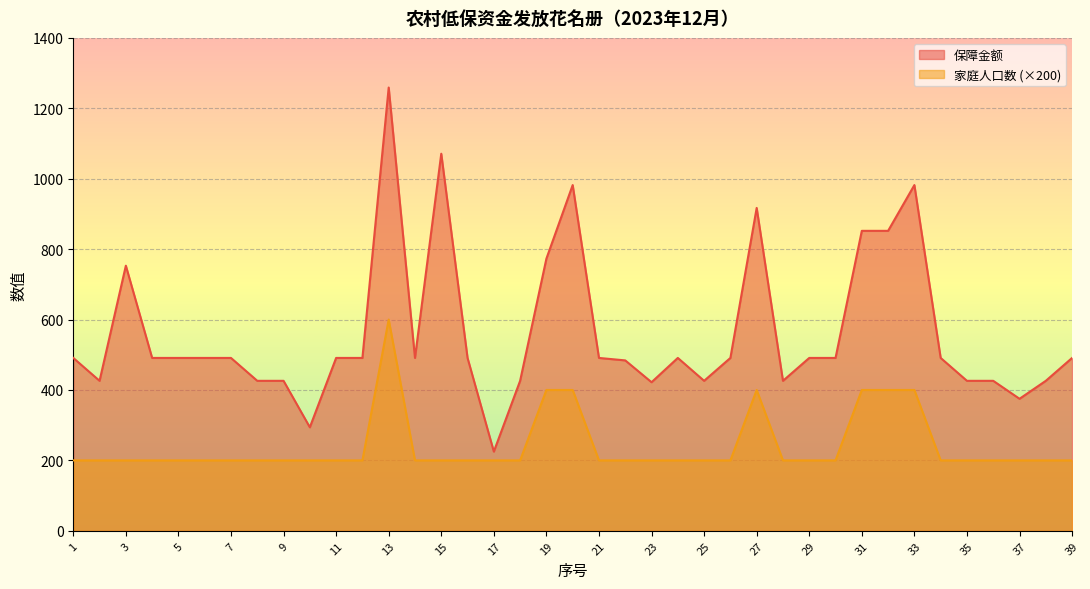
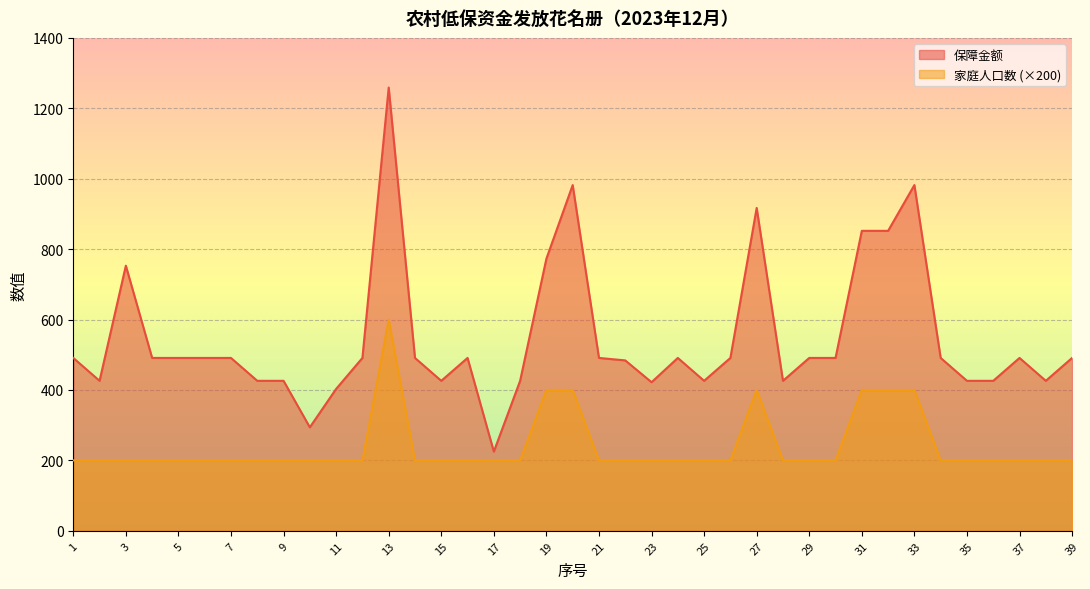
  {
    "保障金额": {
      "1": 490,
      "3": 750,
      "5": 490,
      "7": 490,
      "9": 430,
-     "11": 490,
+     "11": 400,
      "13": 1260,
-     "15": 1070,
+     "15": 430,
      "17": 230,
      "19": 770,
      "21": 490,
      "23": 420,
      "25": 430,
      "27": 920,
      "29": 490,
      "31": 850,
      "33": 980,
      "35": 430,
-     "37": 380,
+     "37": 490,
      "39": 490
    },
    "家庭人口数 (×200)": {
      "1": 200,
      "3": 200,
      "5": 200,
      "7": 200,
      "9": 200,
      "11": 200,
      "13": 600,
      "15": 200,
      "17": 200,
      "19": 400,
      "21": 200,
      "23": 200,
      "25": 200,
      "27": 400,
      "29": 200,
      "31": 400,
      "33": 400,
      "35": 200,
      "37": 200,
      "39": 200
    }
  }
